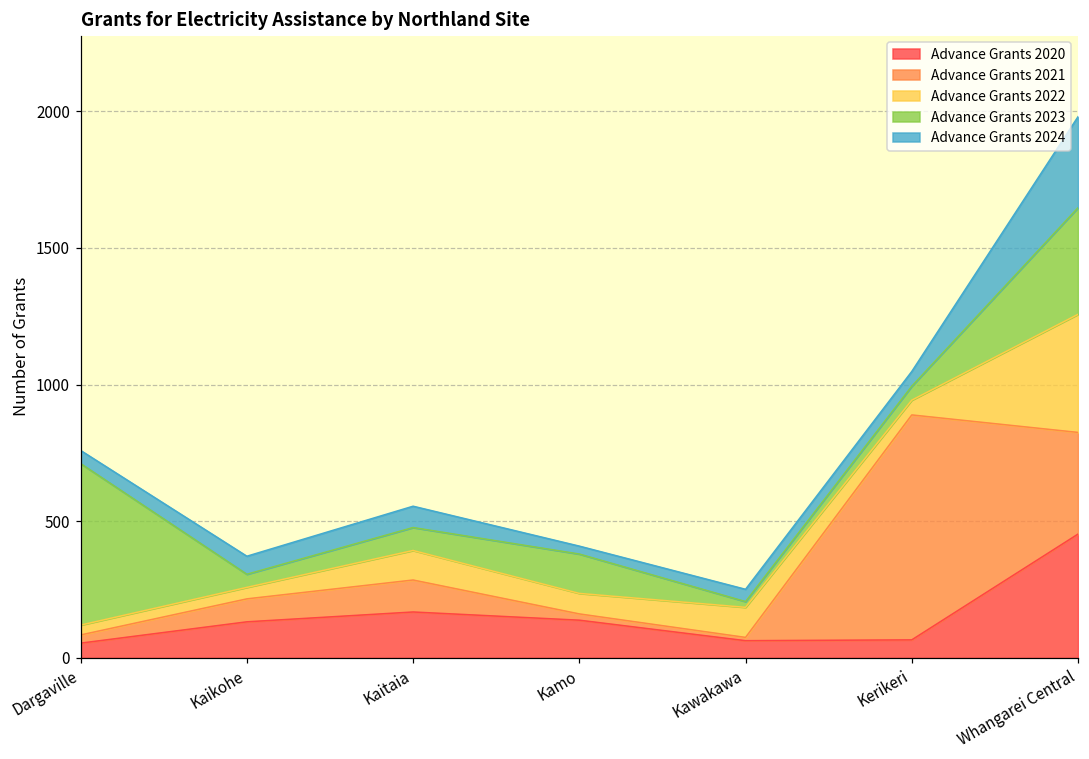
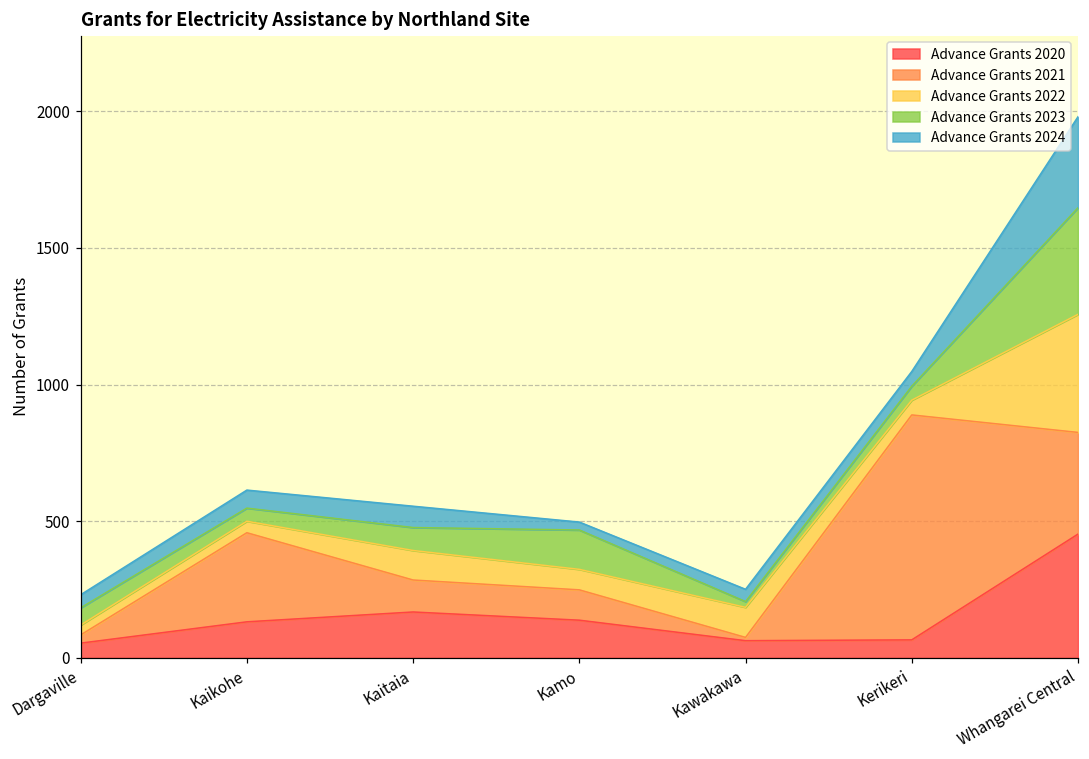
  {
    "Advance Grants 2020": {
      "Dargaville": 50,
      "Kaikohe": 130,
      "Kaitaia": 170,
      "Kamo": 140,
      "Kawakawa": 60,
      "Kerikeri": 70,
      "Whangarei Central": 450
    },
    "Advance Grants 2021": {
      "Dargaville": 30,
-     "Kaikohe": 80,
+     "Kaikohe": 330,
      "Kaitaia": 120,
-     "Kamo": 20,
+     "Kamo": 110,
      "Kawakawa": 10,
      "Kerikeri": 820,
      "Whangarei Central": 370
    },
    "Advance Grants 2022": {
      "Dargaville": 40,
      "Kaikohe": 40,
      "Kaitaia": 110,
      "Kamo": 80,
      "Kawakawa": 110,
      "Kerikeri": 50,
      "Whangarei Central": 430
    },
    "Advance Grants 2023": {
-     "Dargaville": 590,
+     "Dargaville": 60,
      "Kaikohe": 50,
      "Kaitaia": 80,
      "Kamo": 140,
      "Kawakawa": 20,
      "Kerikeri": 50,
      "Whangarei Central": 390
    },
    "Advance Grants 2024": {
      "Dargaville": 50,
      "Kaikohe": 70,
      "Kaitaia": 80,
      "Kamo": 30,
      "Kawakawa": 50,
      "Kerikeri": 50,
      "Whangarei Central": 330
    }
  }
